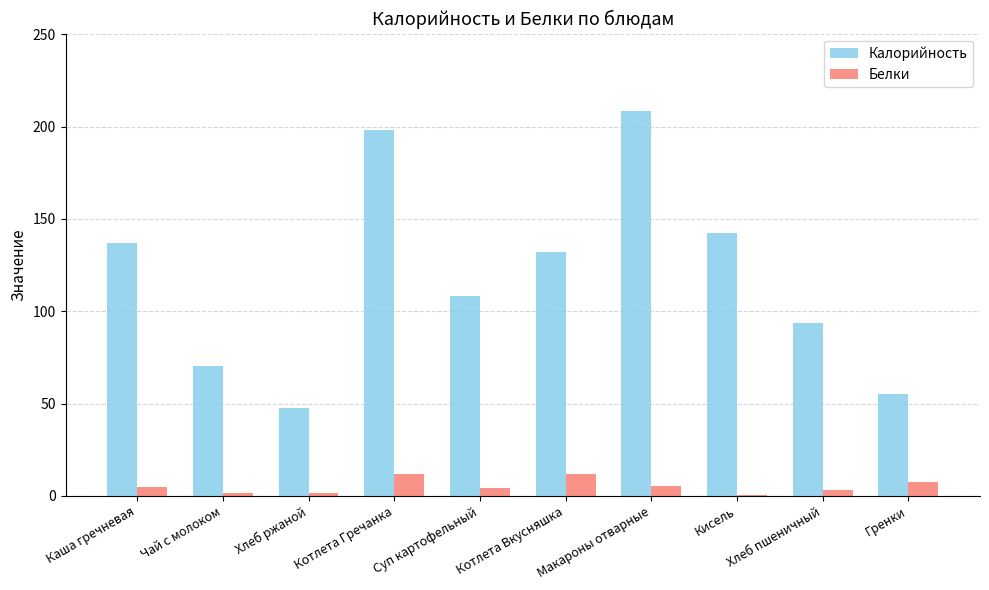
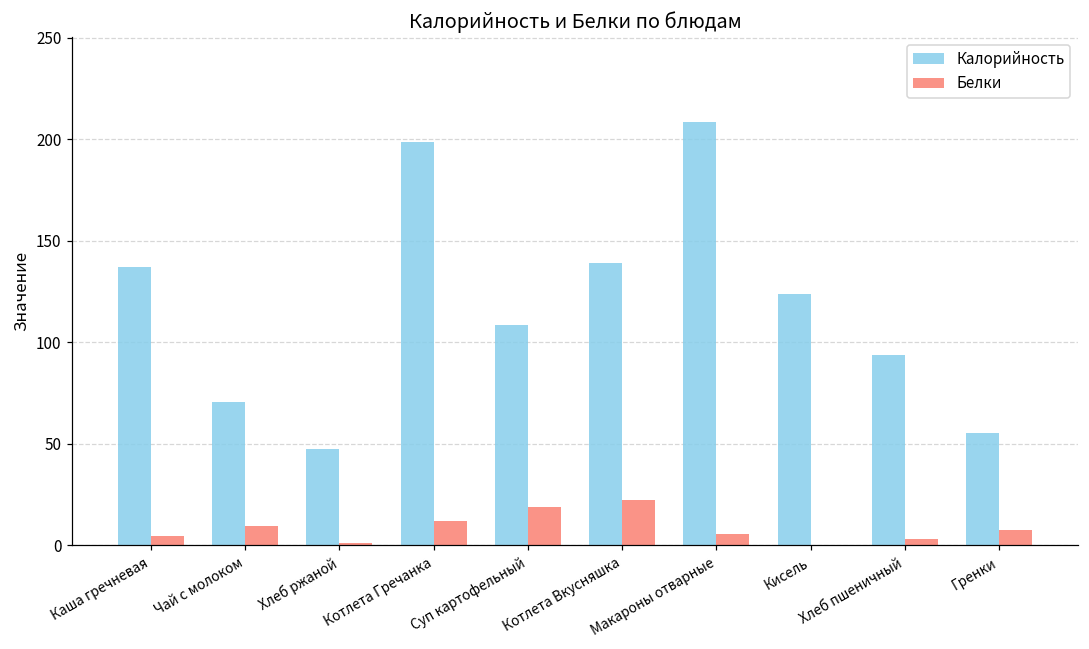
  {
    "Калорийность": {
      "Каша гречневая": 137,
      "Чай с молоком": 70,
      "Хлеб ржаной": 47,
      "Котлета Гречанка": 198,
      "Суп картофельный": 108,
-     "Котлета Вкусняшка": 132,
+     "Котлета Вкусняшка": 139,
      "Макароны отварные": 209,
-     "Кисель": 143,
+     "Кисель": 124,
      "Хлеб пшеничный": 94,
      "Гренки": 55
    },
    "Белки": {
      "Каша гречневая": 5,
-     "Чай с молоком": 2,
+     "Чай с молоком": 10,
      "Хлеб ржаной": 1,
      "Котлета Гречанка": 12,
-     "Суп картофельный": 4,
-     "Котлета Вкусняшка": 12,
+     "Суп картофельный": 19,
+     "Котлета Вкусняшка": 23,
      "Макароны отварные": 6,
      "Хлеб пшеничный": 3,
      "Гренки": 8
    }
  }
